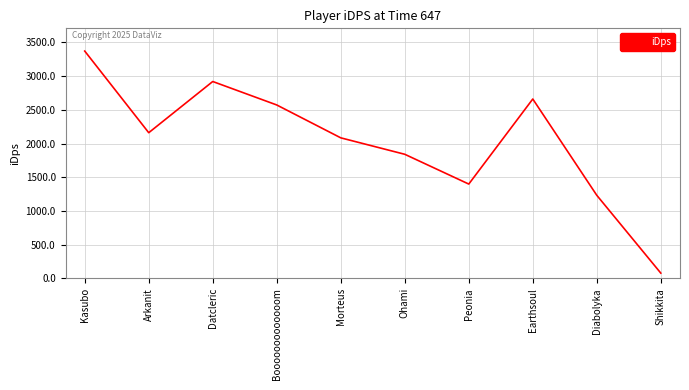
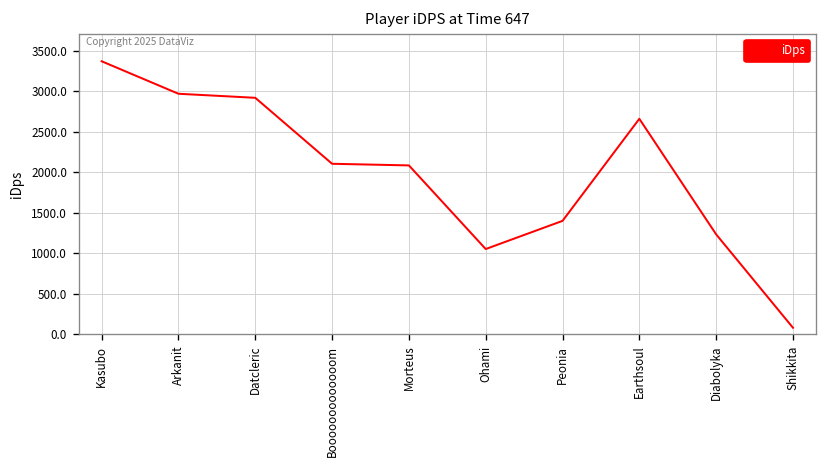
  {
-   "Arkanit": 2200,
+   "Arkanit": 3000,
    "Datcleric": 2900,
-   "Booooooooooooom": 2600,
+   "Booooooooooooom": 2100,
    "Morteus": 2100,
-   "Ohami": 1800,
+   "Ohami": 1100,
    "Peonia": 1400,
    "Earthsoul": 2700,
    "Diabolyka": 1200,
    "Shikkita": 100
  }
